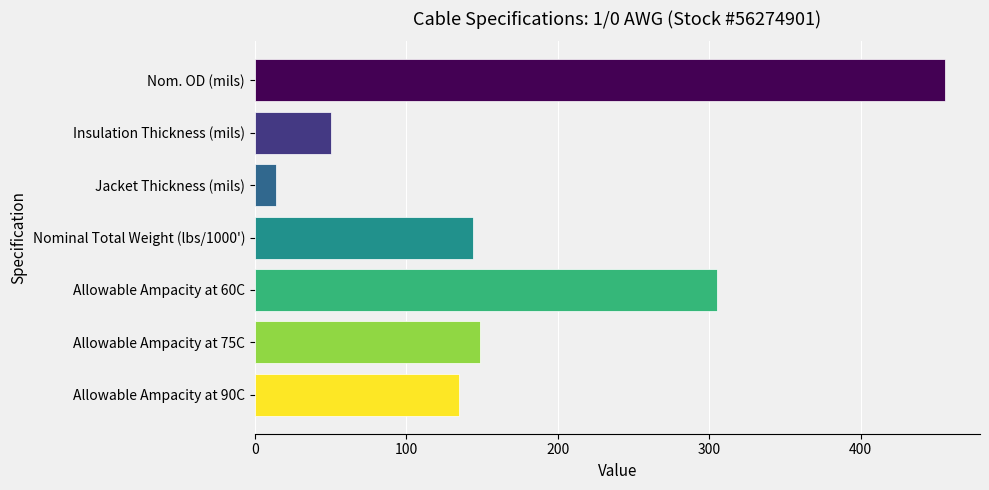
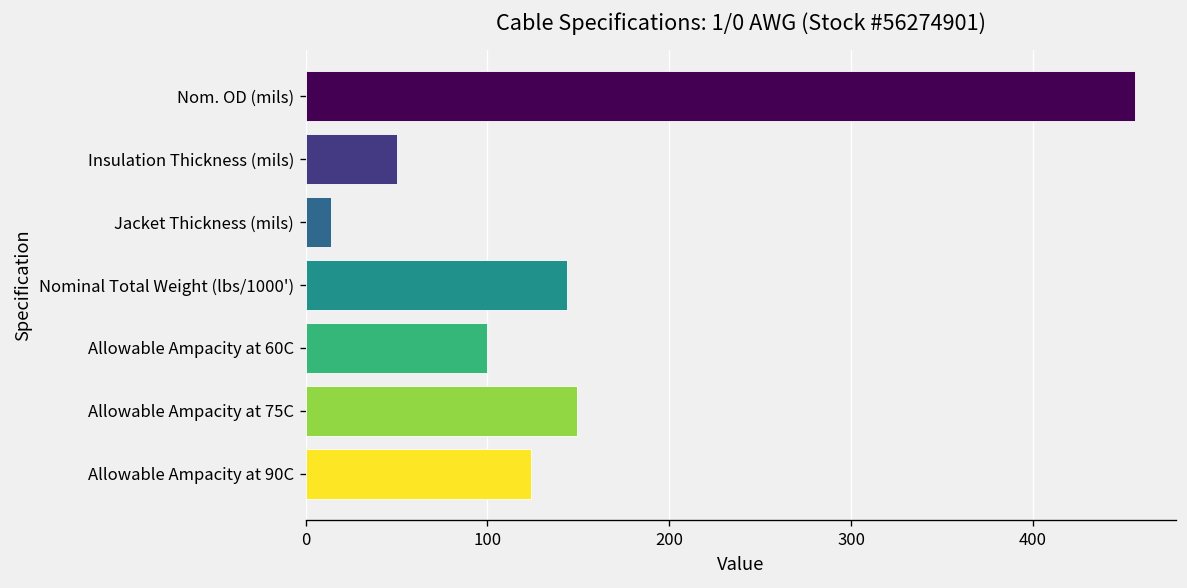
  {
    "Nom. OD (mils)": 456,
    "Insulation Thickness (mils)": 50,
    "Jacket Thickness (mils)": 14,
    "Nominal Total Weight (lbs/1000')": 144,
-   "Allowable Ampacity at 60C": 305,
+   "Allowable Ampacity at 60C": 100,
    "Allowable Ampacity at 75C": 149,
-   "Allowable Ampacity at 90C": 135
+   "Allowable Ampacity at 90C": 124
  }
